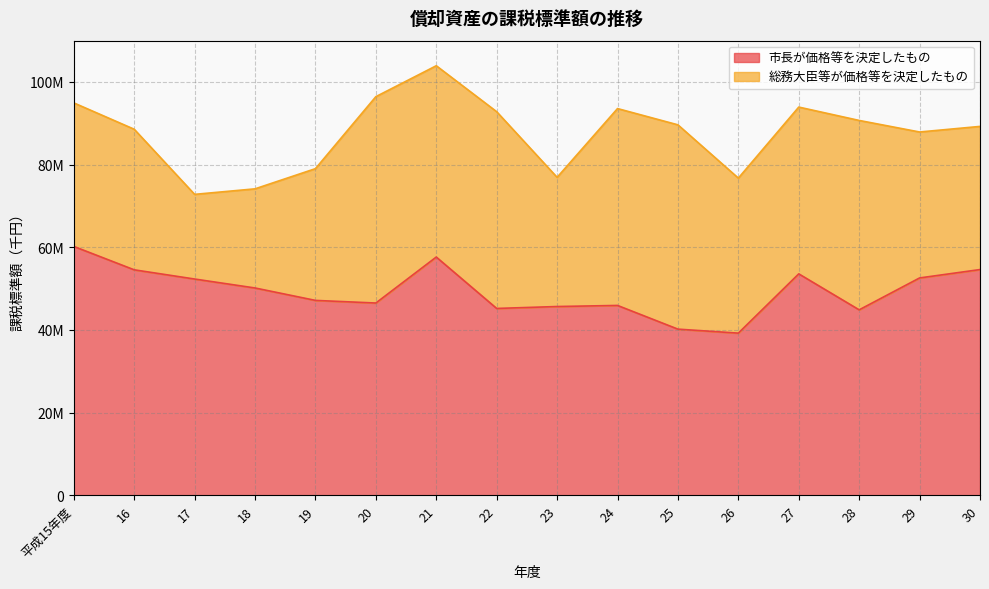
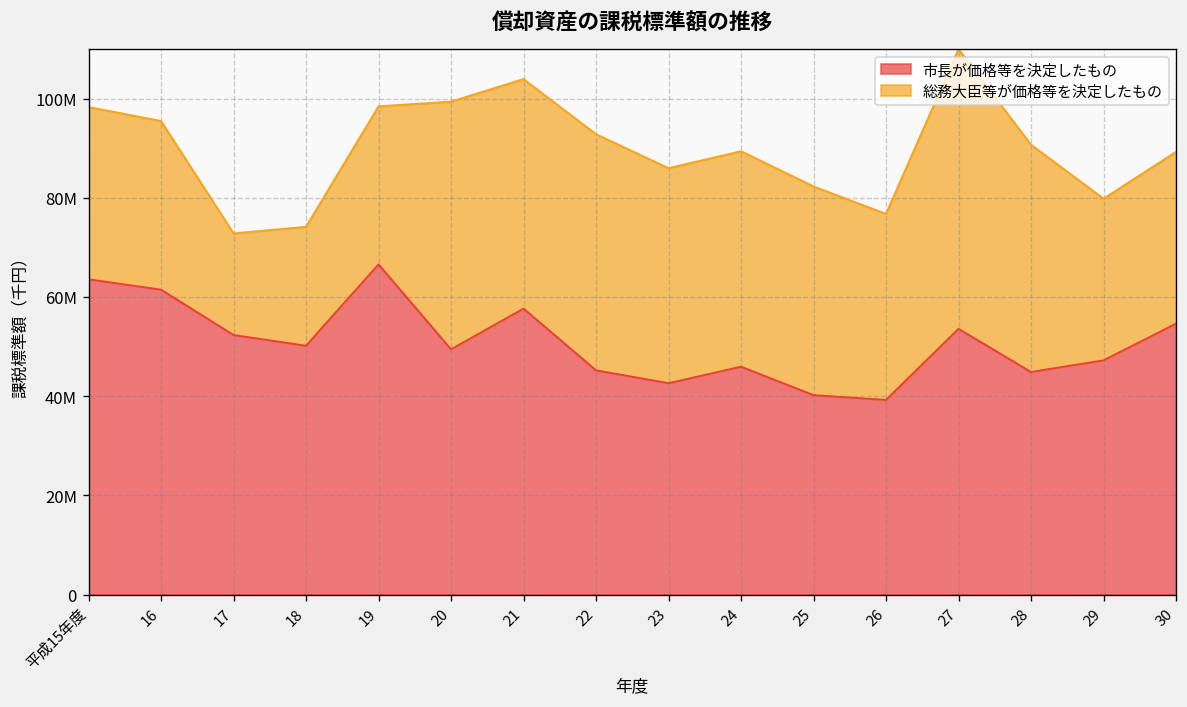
  {
    "市長が価格等を決定したもの": {
-     "平成15年度": 60000000,
-     "16": 55000000,
+     "平成15年度": 64000000,
+     "16": 61000000,
      "17": 52000000,
      "18": 50000000,
-     "19": 47000000,
-     "20": 47000000,
+     "19": 67000000,
+     "20": 49000000,
      "21": 58000000,
      "22": 45000000,
-     "23": 46000000,
+     "23": 43000000,
      "24": 46000000,
      "25": 40000000,
      "26": 39000000,
      "27": 54000000,
      "28": 45000000,
-     "29": 53000000,
+     "29": 47000000,
      "30": 55000000
    },
    "総務大臣等が価格等を決定したもの": {
      "平成15年度": 35000000,
      "16": 34000000,
      "17": 20000000,
      "18": 24000000,
      "19": 32000000,
      "20": 50000000,
      "21": 46000000,
      "22": 48000000,
-     "23": 31000000,
-     "24": 48000000,
-     "25": 49000000,
+     "23": 43000000,
+     "24": 43000000,
+     "25": 42000000,
      "26": 38000000,
-     "27": 40000000,
+     "27": 56000000,
      "28": 46000000,
-     "29": 35000000,
+     "29": 33000000,
      "30": 35000000
    }
  }
